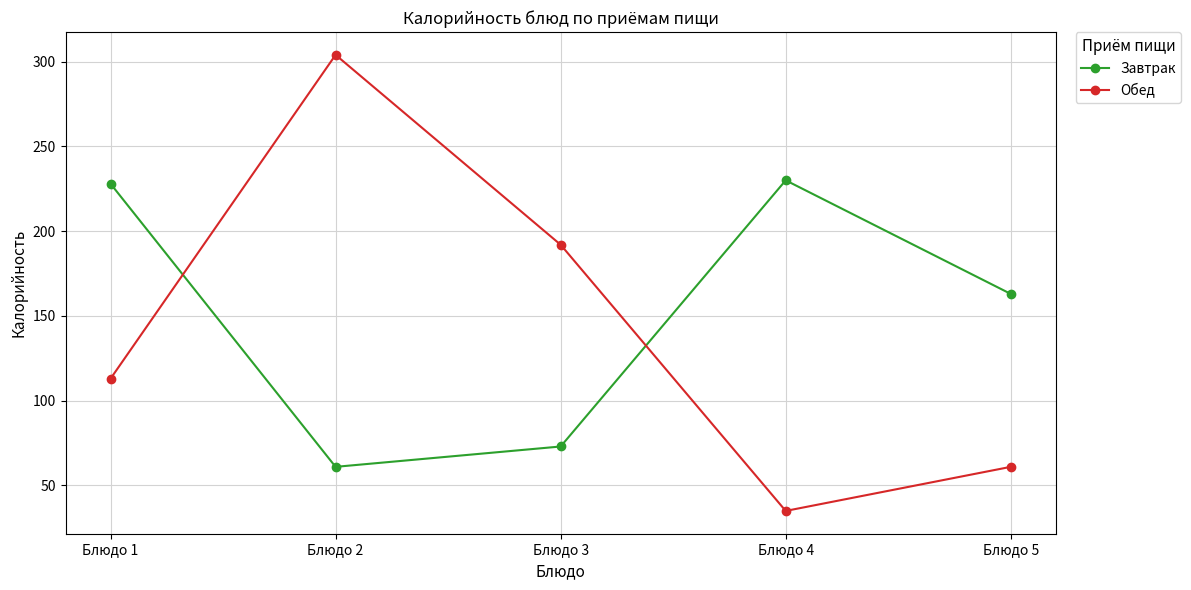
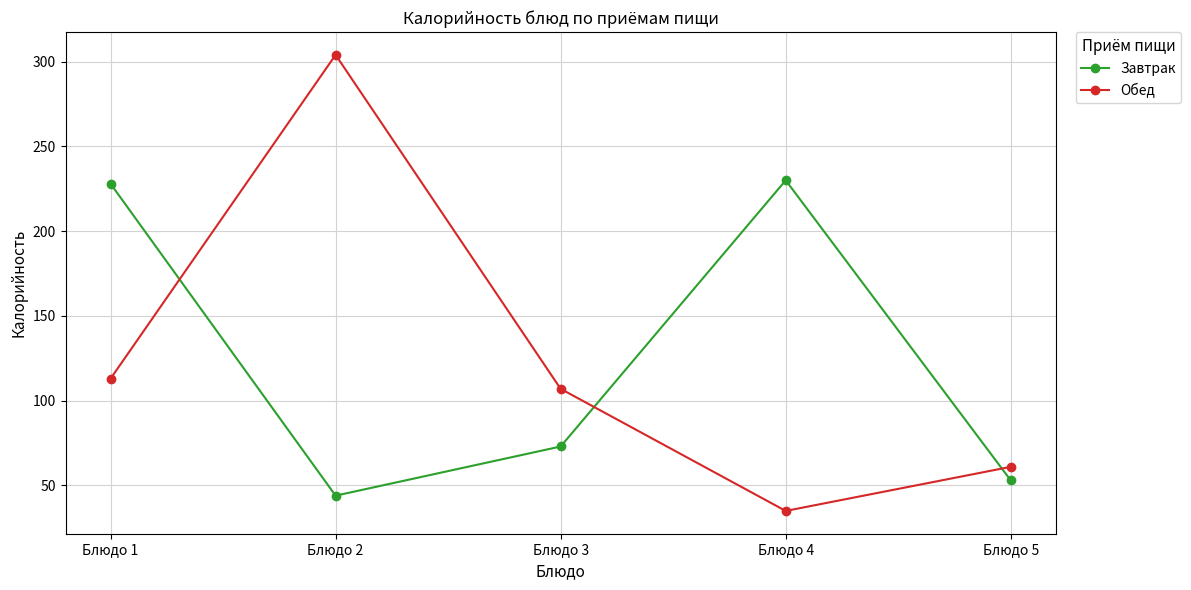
  {
    "Завтрак": {
      "Блюдо 1": 228,
-     "Блюдо 2": 61,
+     "Блюдо 2": 44,
      "Блюдо 3": 73,
      "Блюдо 4": 230,
-     "Блюдо 5": 163
+     "Блюдо 5": 53
    },
    "Обед": {
      "Блюдо 1": 113,
      "Блюдо 2": 304,
-     "Блюдо 3": 192,
+     "Блюдо 3": 107,
      "Блюдо 4": 35,
      "Блюдо 5": 61
    }
  }
